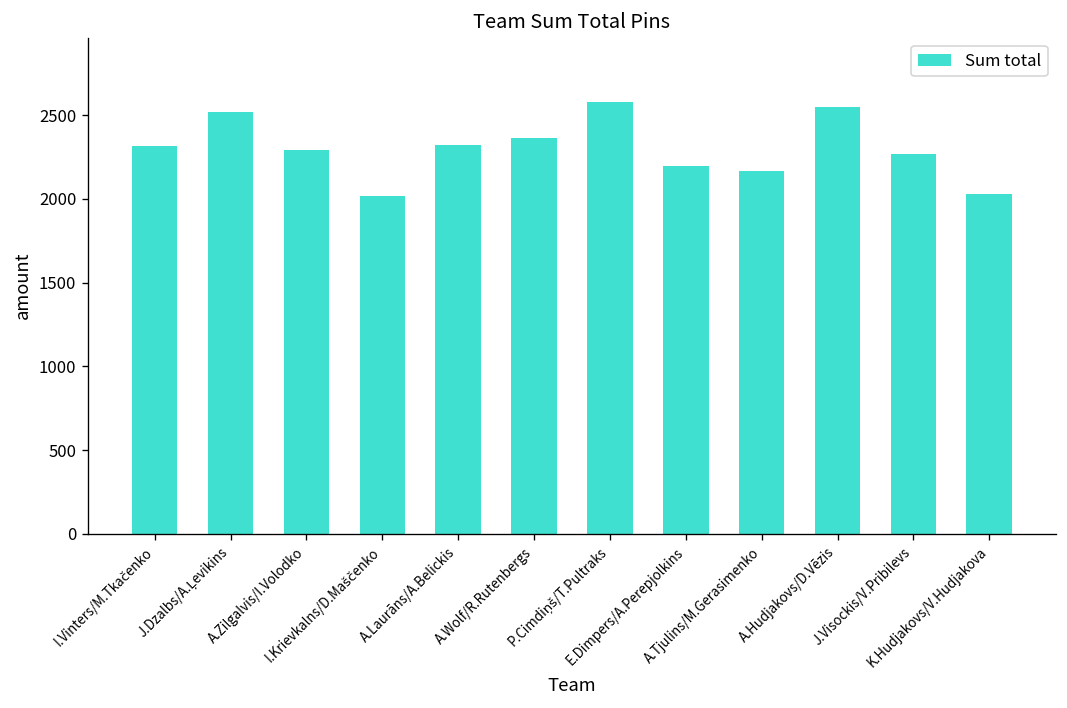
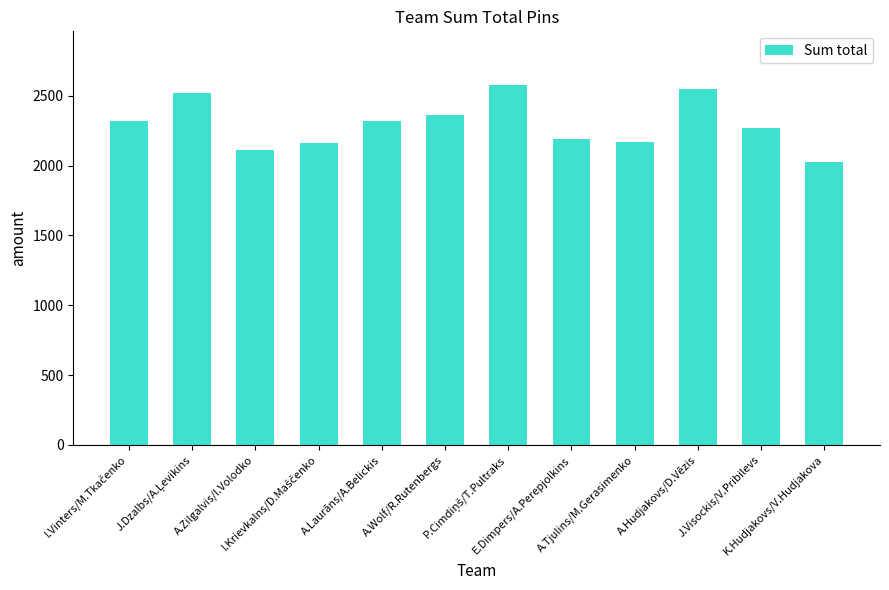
  {
    "I.Vinters/M.Tkačenko": 2320,
    "J.Dzalbs/A.Ļevikins": 2520,
-   "A.Zilgalvis/I.Volodko": 2290,
-   "I.Krievkalns/D.Maščenko": 2020,
+   "A.Zilgalvis/I.Volodko": 2110,
+   "I.Krievkalns/D.Maščenko": 2160,
    "A.Laurāns/A.Belickis": 2320,
    "A.Wolf/R.Rutenbergs": 2360,
    "P.Cimdiņš/T.Pultraks": 2580,
    "E.Dimpers/A.Perepjolkins": 2190,
    "A.Tjulins/M.Gerasimenko": 2170,
    "A.Hudjakovs/D.Vēzis": 2550,
    "J.Visockis/V.Pribilevs": 2270,
    "K.Hudjakovs/V.Hudjakova": 2030
  }
